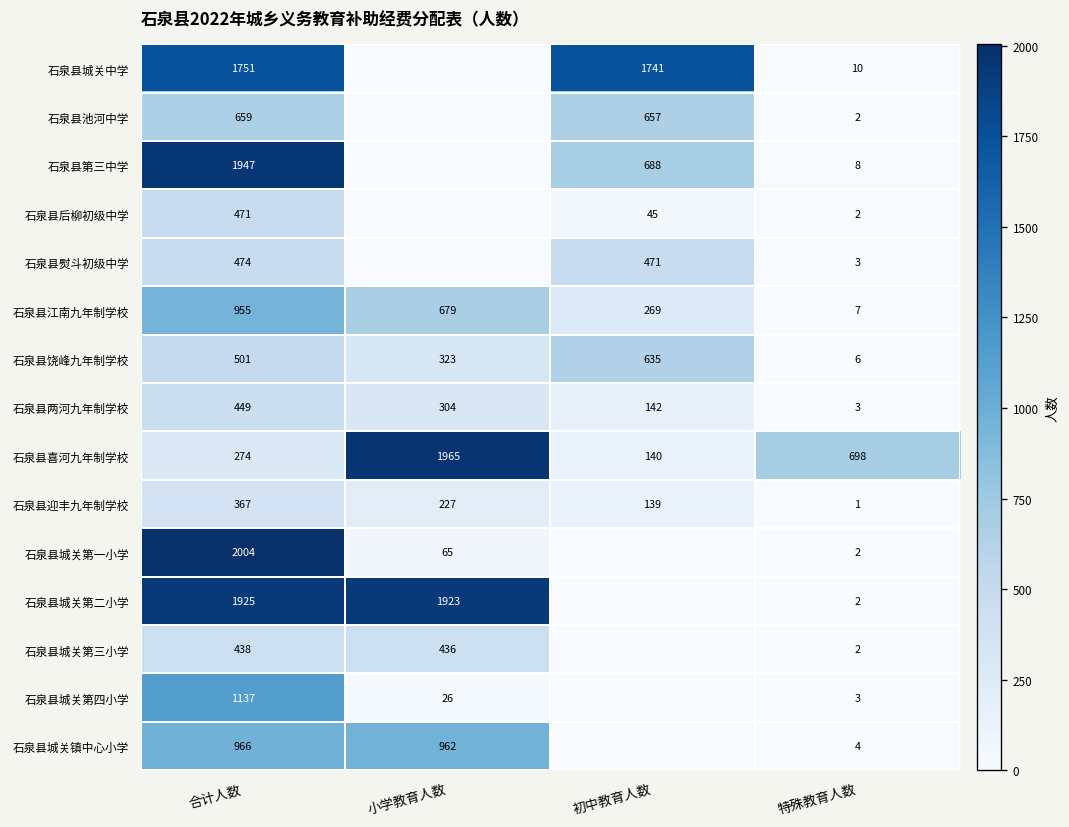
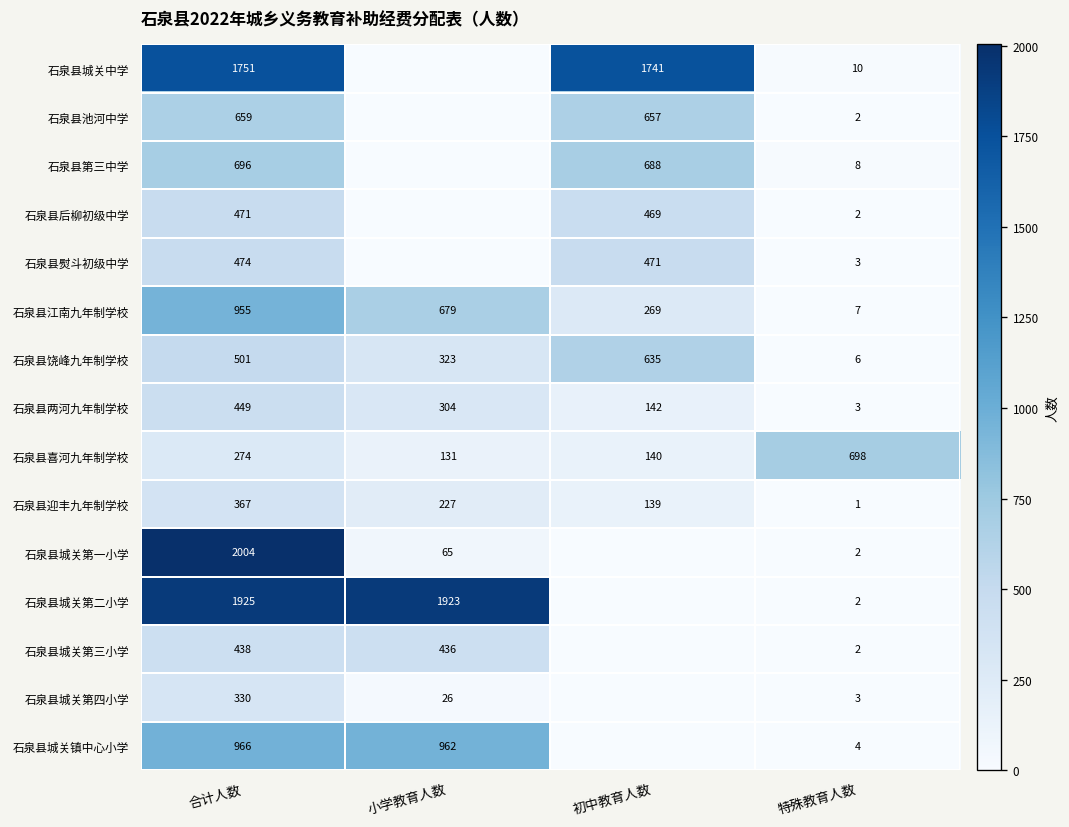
  {
    "石泉县城关中学": {
      "合计人数": 1751,
      "初中教育人数": 1741,
      "特殊教育人数": 10
    },
    "石泉县池河中学": {
      "合计人数": 659,
      "初中教育人数": 657,
      "特殊教育人数": 2
    },
    "石泉县第三中学": {
-     "合计人数": 1947,
+     "合计人数": 696,
      "初中教育人数": 688,
      "特殊教育人数": 8
    },
    "石泉县后柳初级中学": {
      "合计人数": 471,
-     "初中教育人数": 45,
+     "初中教育人数": 469,
      "特殊教育人数": 2
    },
    "石泉县熨斗初级中学": {
      "合计人数": 474,
      "初中教育人数": 471,
      "特殊教育人数": 3
    },
    "石泉县江南九年制学校": {
      "合计人数": 955,
      "小学教育人数": 679,
      "初中教育人数": 269,
      "特殊教育人数": 7
    },
    "石泉县饶峰九年制学校": {
      "合计人数": 501,
      "小学教育人数": 323,
      "初中教育人数": 635,
      "特殊教育人数": 6
    },
    "石泉县两河九年制学校": {
      "合计人数": 449,
      "小学教育人数": 304,
      "初中教育人数": 142,
      "特殊教育人数": 3
    },
    "石泉县喜河九年制学校": {
      "合计人数": 274,
-     "小学教育人数": 1965,
+     "小学教育人数": 131,
      "初中教育人数": 140,
      "特殊教育人数": 698
    },
    "石泉县迎丰九年制学校": {
      "合计人数": 367,
      "小学教育人数": 227,
      "初中教育人数": 139,
      "特殊教育人数": 1
    },
    "石泉县城关第一小学": {
      "合计人数": 2004,
      "小学教育人数": 65,
      "特殊教育人数": 2
    },
    "石泉县城关第二小学": {
      "合计人数": 1925,
      "小学教育人数": 1923,
      "特殊教育人数": 2
    },
    "石泉县城关第三小学": {
      "合计人数": 438,
      "小学教育人数": 436,
      "特殊教育人数": 2
    },
    "石泉县城关第四小学": {
-     "合计人数": 1137,
+     "合计人数": 330,
      "小学教育人数": 26,
      "特殊教育人数": 3
    },
    "石泉县城关镇中心小学": {
      "合计人数": 966,
      "小学教育人数": 962,
      "特殊教育人数": 4
    }
  }
